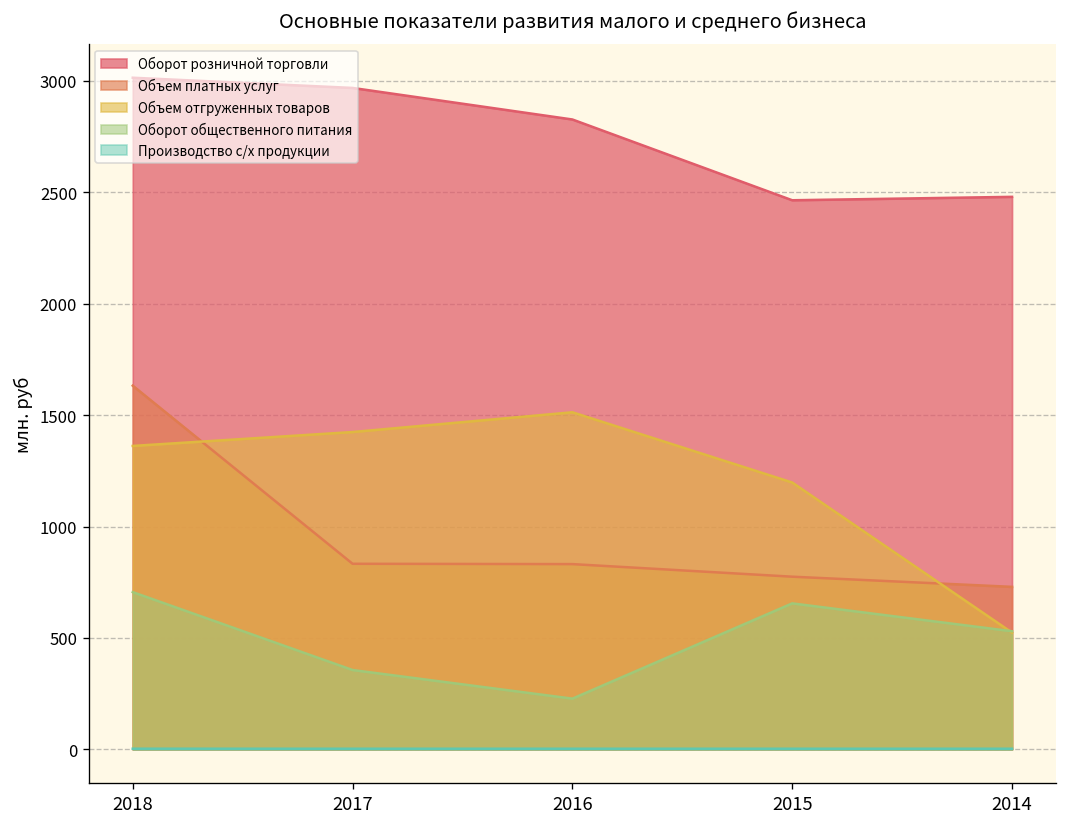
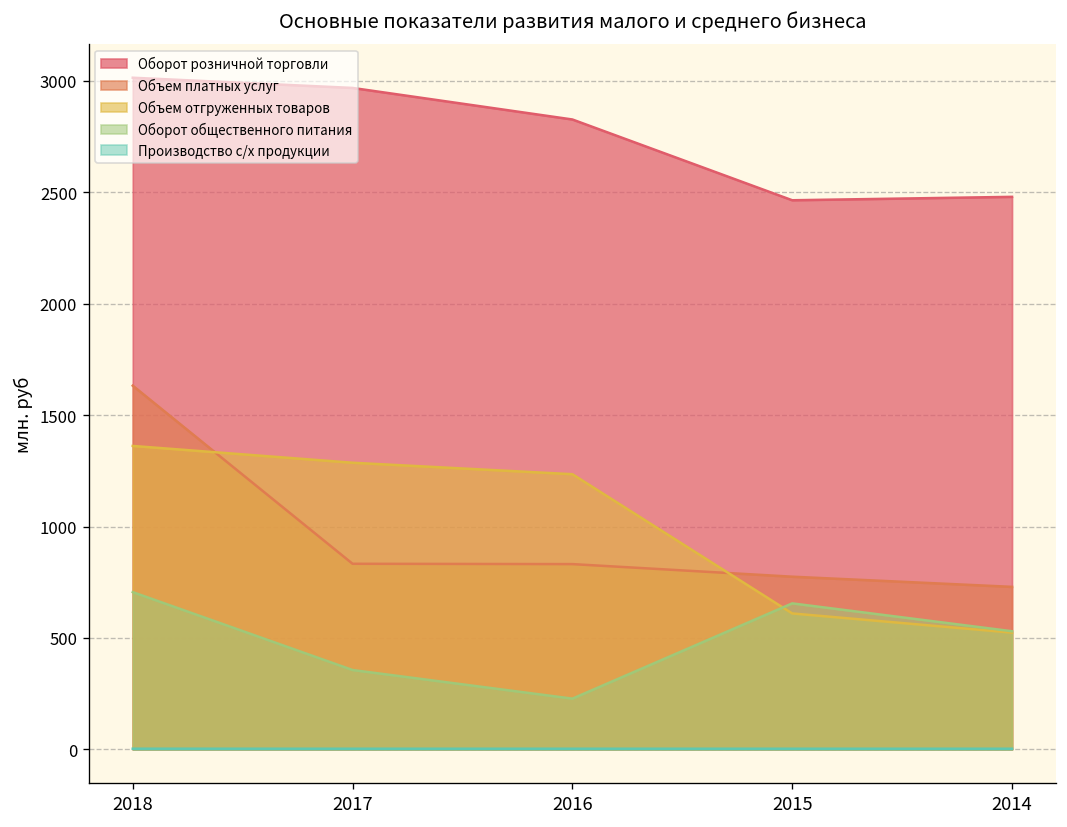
  {
    "Объем отгруженных товаров": {
      "2018": 1360,
-     "2017": 1420,
-     "2016": 1510,
-     "2015": 1200
+     "2017": 1290,
+     "2016": 1230,
+     "2015": 610
    },
    "Оборот общественного питания": {
      "2018": 710,
      "2017": 360,
      "2016": 230,
      "2015": 660
    },
    "Производство с/х продукции": {
      "2018": 0,
      "2017": 0,
      "2016": 0,
      "2015": 0,
      "2014": 0
    }
  }
